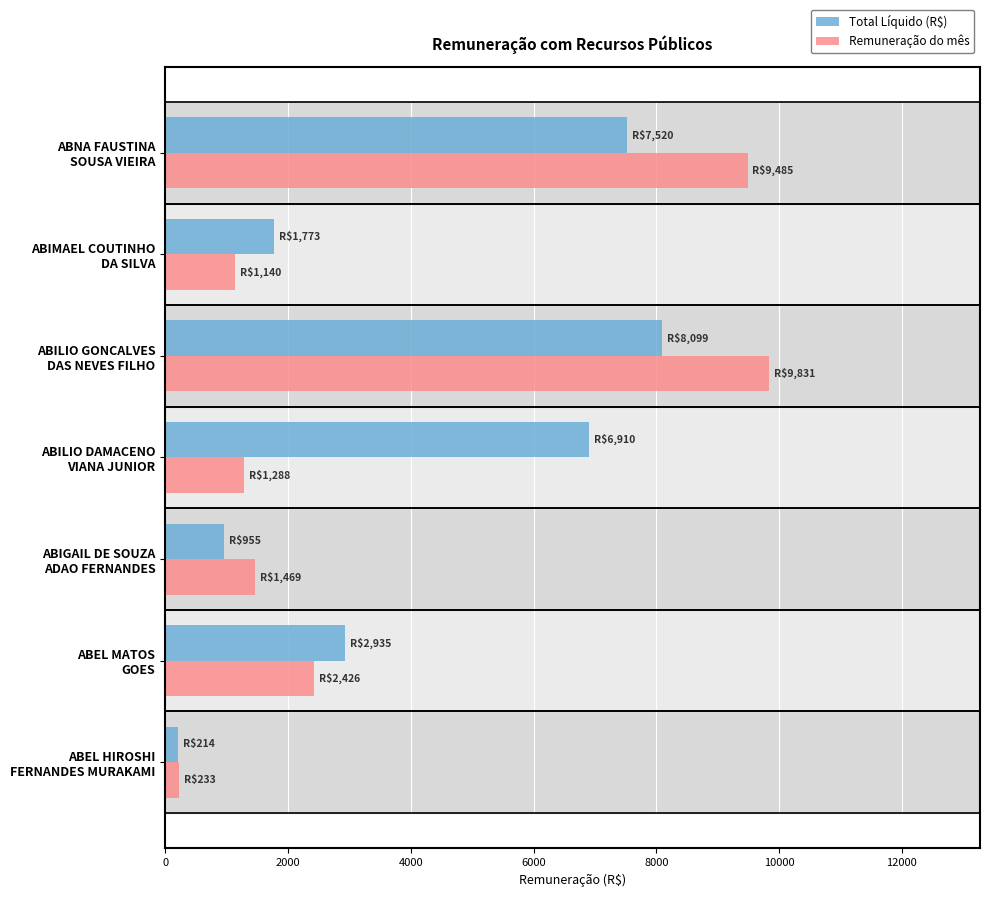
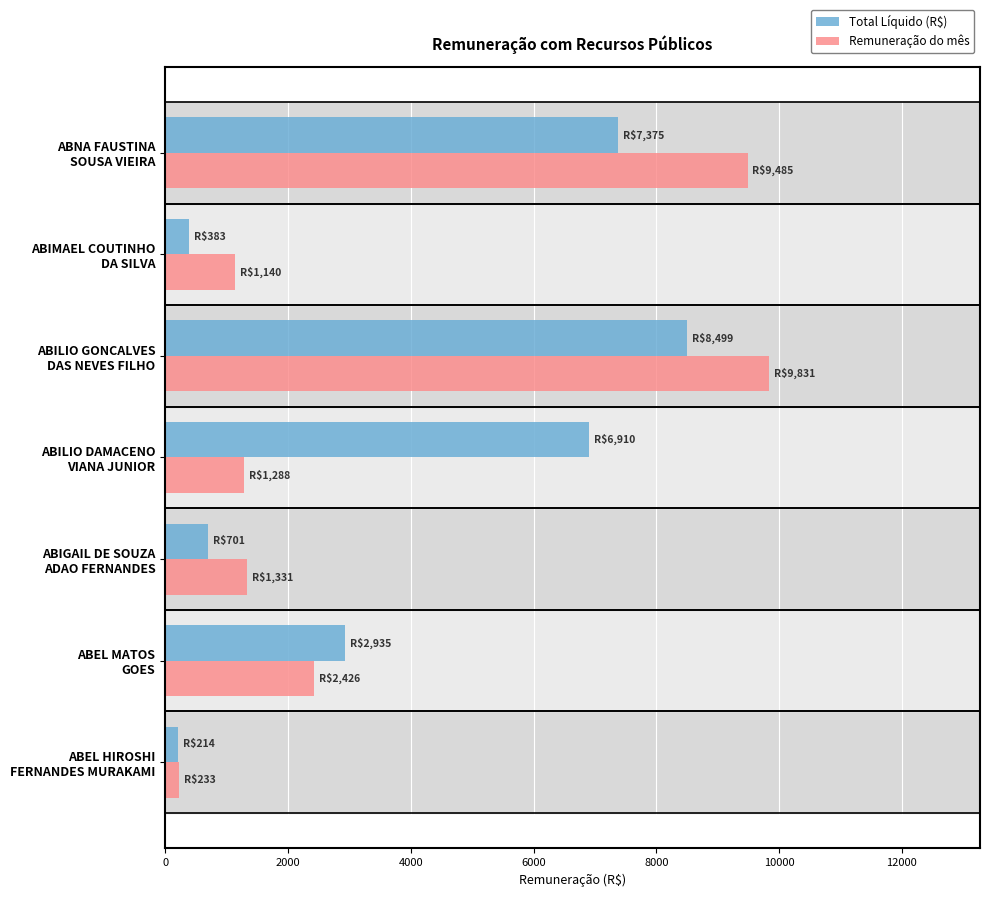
  {
    "Total Líquido (R$)": {
-     "ABNA FAUSTINA SOUSA VIEIRA": "$7,520",
-     "ABIMAEL COUTINHO DA SILVA": "$1,773",
-     "ABILIO GONCALVES DAS NEVES FILHO": "$8,099",
+     "ABNA FAUSTINA SOUSA VIEIRA": "$7,375",
+     "ABIMAEL COUTINHO DA SILVA": "$383",
+     "ABILIO GONCALVES DAS NEVES FILHO": "$8,499",
      "ABILIO DAMACENO VIANA JUNIOR": "$6,910",
-     "ABIGAIL DE SOUZA ADAO FERNANDES": "$955",
+     "ABIGAIL DE SOUZA ADAO FERNANDES": "$701",
      "ABEL MATOS GOES": "$2,935",
      "ABEL HIROSHI FERNANDES MURAKAMI": "$214"
    },
    "Remuneração do mês": {
      "ABNA FAUSTINA SOUSA VIEIRA": "$9,485",
      "ABIMAEL COUTINHO DA SILVA": "$1,140",
      "ABILIO GONCALVES DAS NEVES FILHO": "$9,831",
      "ABILIO DAMACENO VIANA JUNIOR": "$1,288",
-     "ABIGAIL DE SOUZA ADAO FERNANDES": "$1,469",
+     "ABIGAIL DE SOUZA ADAO FERNANDES": "$1,331",
      "ABEL MATOS GOES": "$2,426",
      "ABEL HIROSHI FERNANDES MURAKAMI": "$233"
    }
  }
